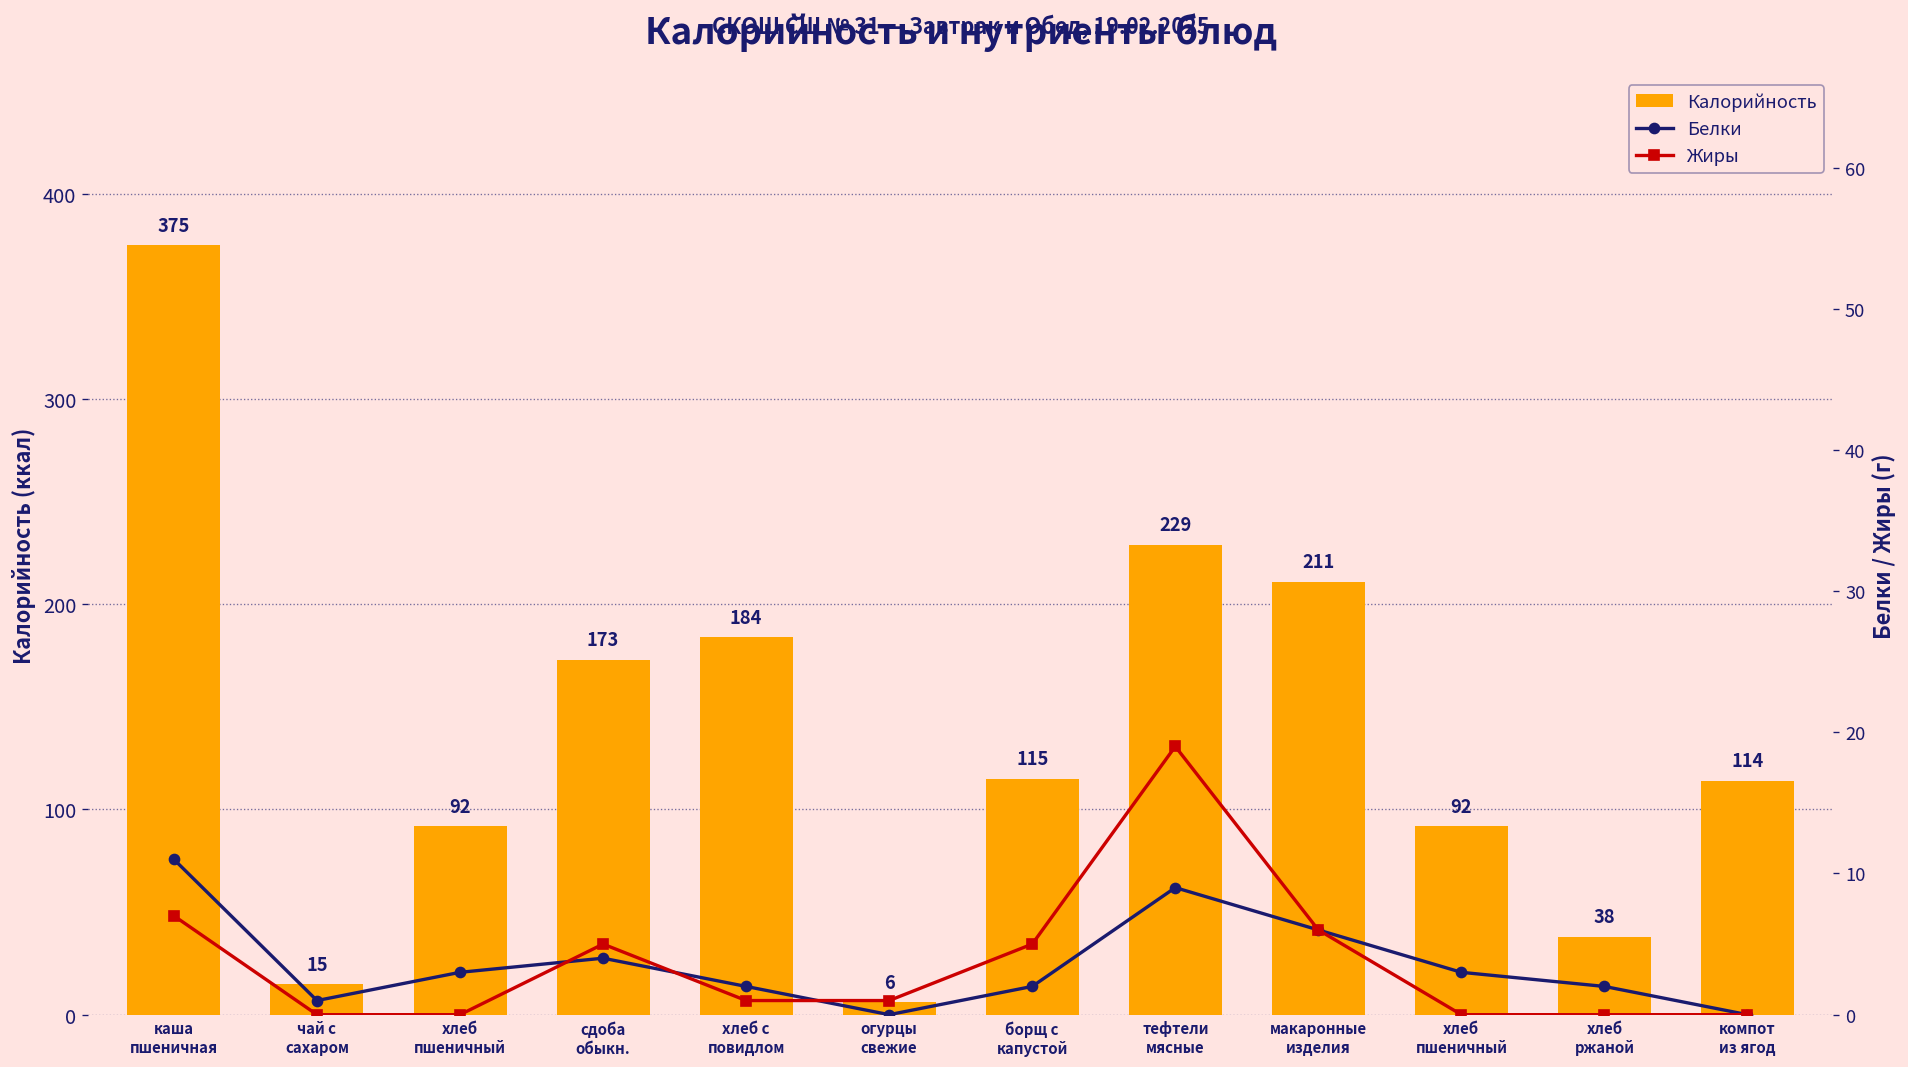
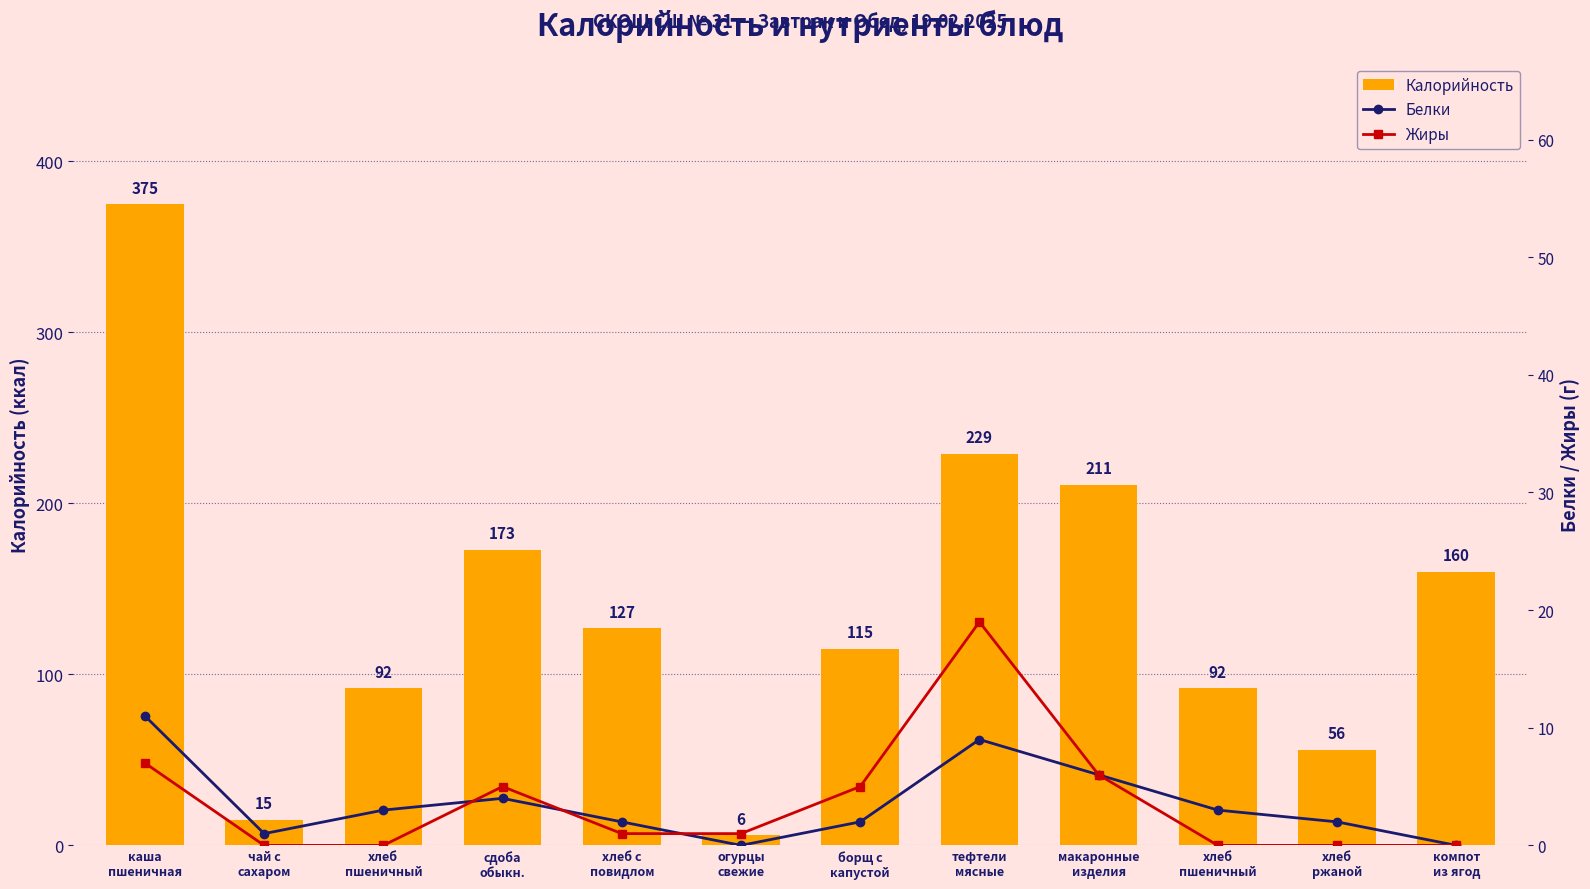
  {
    "Калорийность": {
      "каша пшеничная": 375,
      "чай с сахаром": 15,
      "сдоба обыкн.": 173,
-     "хлеб с повидлом": 184,
+     "хлеб с повидлом": 127,
      "огурцы свежие": 6,
      "борщ с капустой": 115,
      "тефтели мясные": 229,
      "макаронные изделия": 211,
-     "хлеб ржаной": 38,
-     "компот из ягод": 114
+     "хлеб ржаной": 56,
+     "компот из ягод": 160
    }
  }
